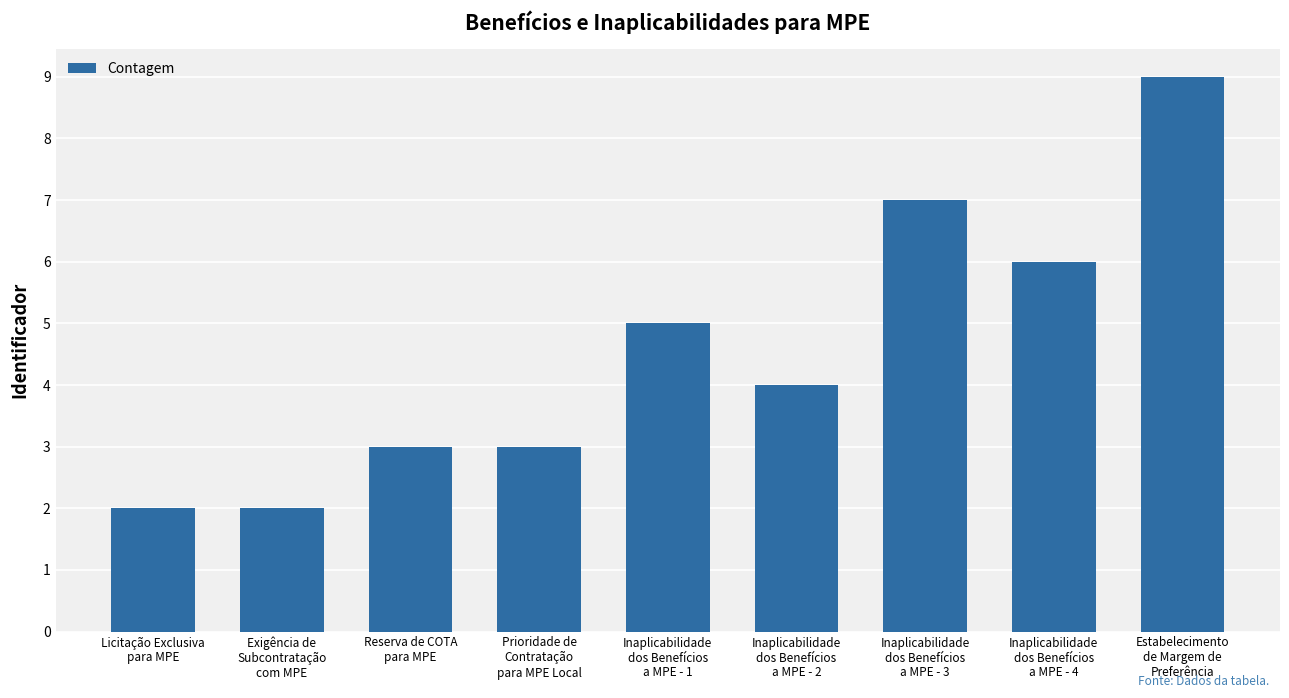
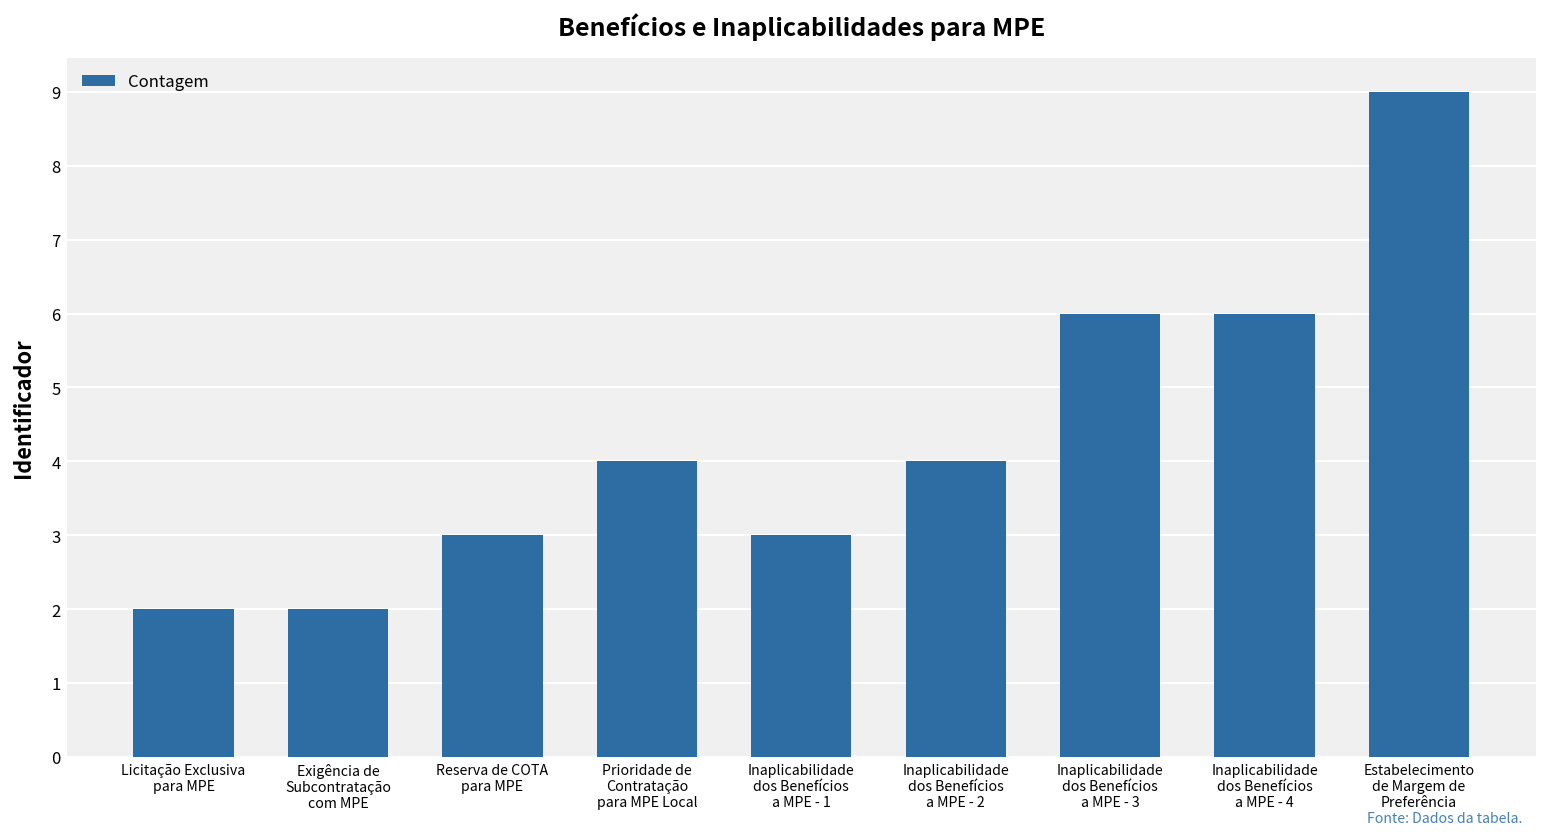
  {
    "Licitação Exclusiva para MPE": 2,
    "Exigência de Subcontratação com MPE": 2,
    "Reserva de COTA para MPE": 3,
-   "Prioridade de Contratação para MPE Local": 3,
-   "Inaplicabilidade dos Benefícios a MPE - 1": 5,
+   "Prioridade de Contratação para MPE Local": 4,
+   "Inaplicabilidade dos Benefícios a MPE - 1": 3,
    "Inaplicabilidade dos Benefícios a MPE - 2": 4,
-   "Inaplicabilidade dos Benefícios a MPE - 3": 7,
+   "Inaplicabilidade dos Benefícios a MPE - 3": 6,
    "Inaplicabilidade dos Benefícios a MPE - 4": 6,
    "Estabelecimento de Margem de Preferência": 9
  }
